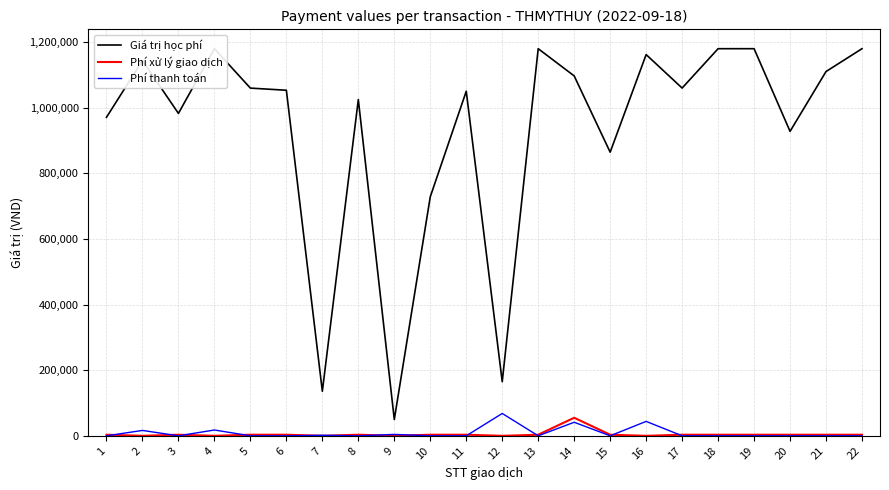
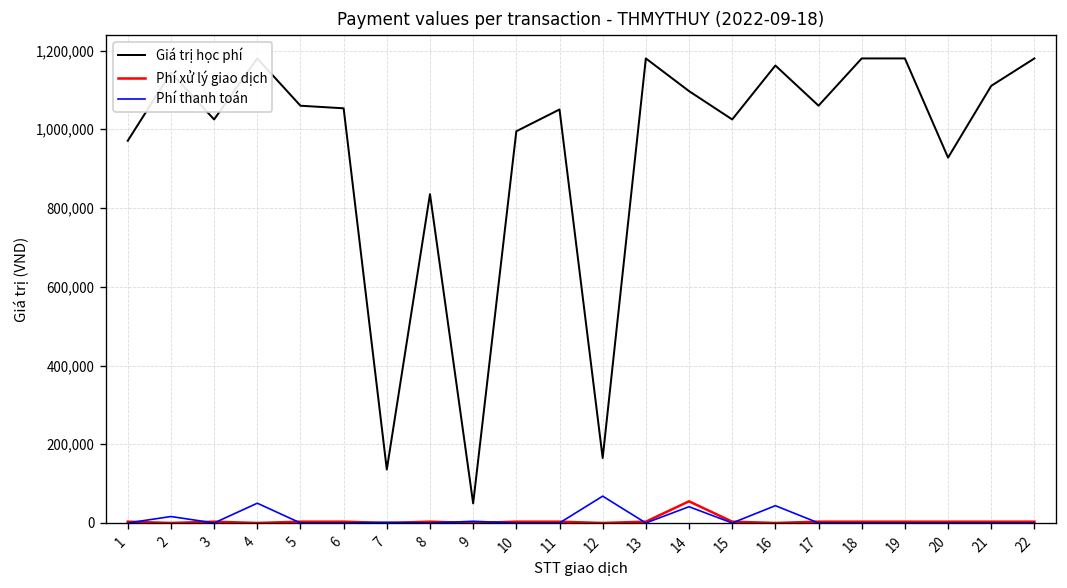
  {
    "Giá trị học phí": {
      "1": "970,000",
-     "3": "980,000",
+     "3": "1,030,000",
      "5": "1,060,000",
      "6": "1,050,000",
      "7": "140,000",
-     "8": "1,030,000",
+     "8": "840,000",
      "9": "50,000",
-     "10": "730,000",
+     "10": "1,000,000",
      "11": "1,050,000",
      "12": "170,000",
      "13": "1,180,000",
      "14": "1,100,000",
-     "15": "860,000",
+     "15": "1,030,000",
      "16": "1,160,000",
      "17": "1,060,000",
      "18": "1,180,000",
      "19": "1,180,000",
      "20": "930,000",
      "21": "1,110,000",
      "22": "1,180,000"
    },
    "Phí xử lý giao dịch": {
      "2": "0",
      "4": "0",
      "12": "0",
      "14": "60,000",
      "16": "0"
    },
    "Phí thanh toán": {
      "2": "20,000",
-     "4": "20,000",
+     "4": "50,000",
      "12": "70,000",
      "14": "40,000",
      "16": "40,000"
    }
  }
